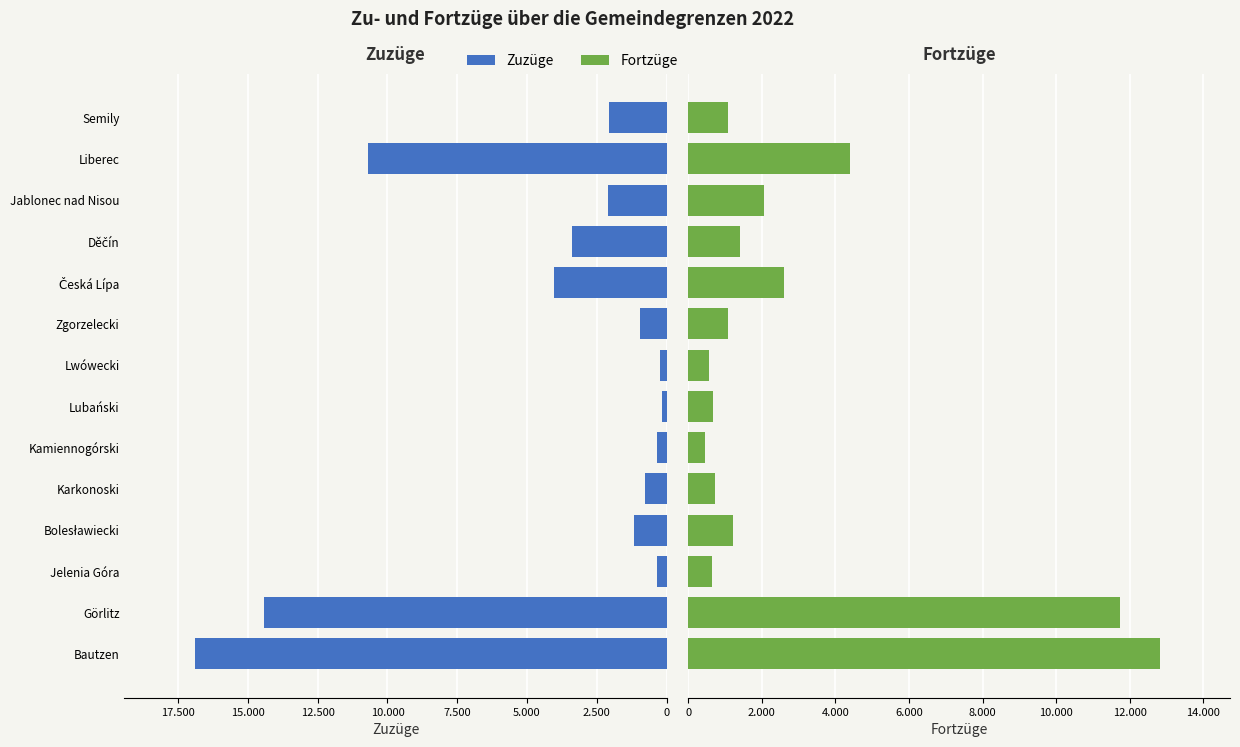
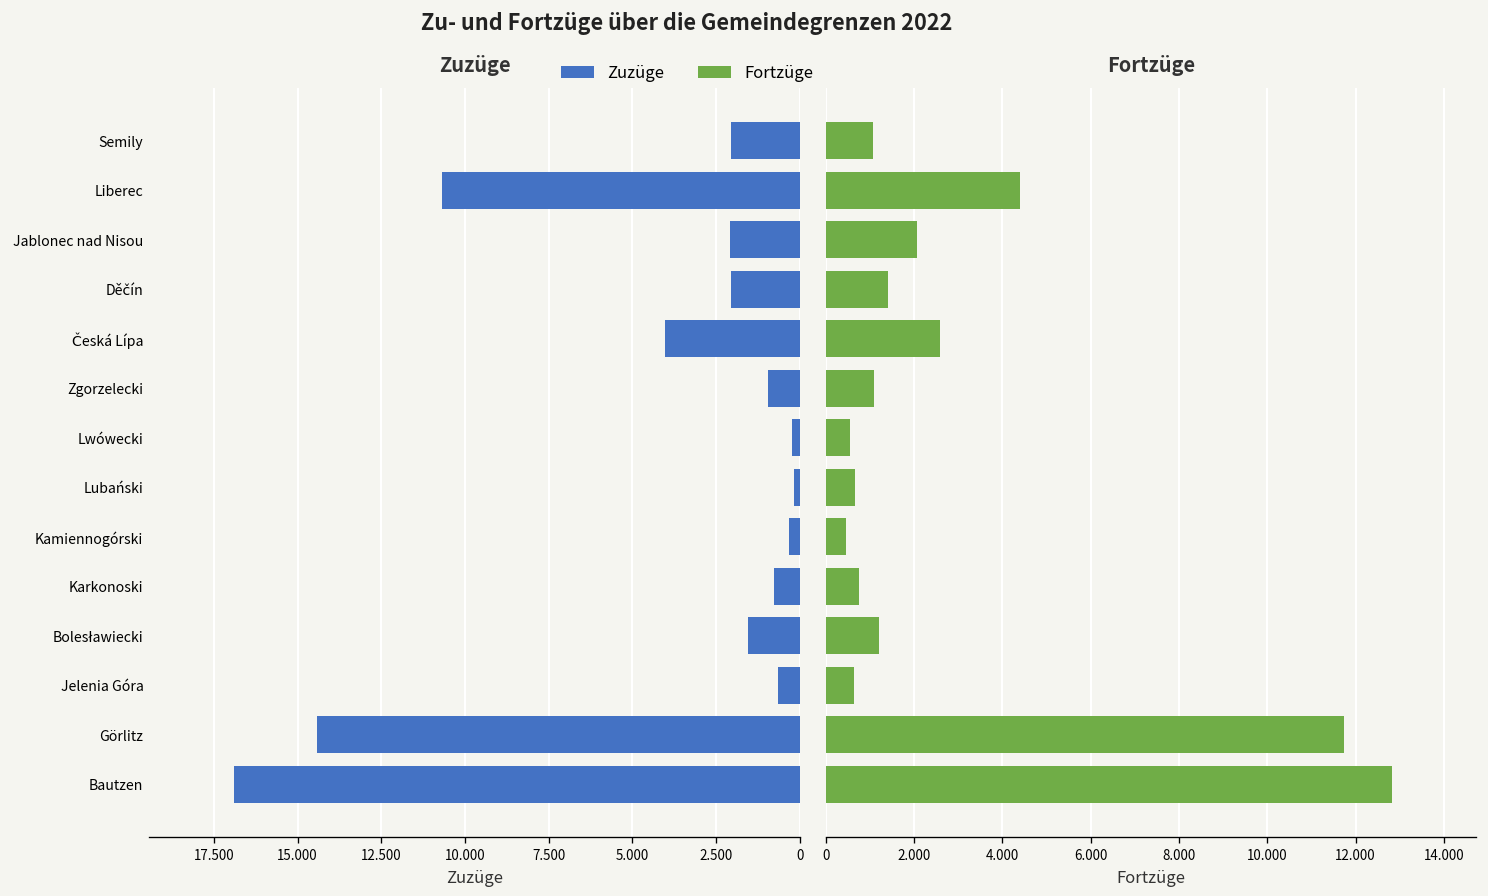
  {
    "Zuzüge": {
      "Semily": 2.1,
      "Liberec": 10.7,
      "Jablonec nad Nisou": 2.1,
-     "Děčín": 3.4,
+     "Děčín": 2.1,
      "Česká Lípa": 4.0,
      "Zgorzelecki": 0.9,
      "Lwówecki": 0.2,
      "Lubański": 0.2,
      "Kamiennogórski": 0.3,
      "Karkonoski": 0.8,
-     "Bolesławiecki": 1.2,
-     "Jelenia Góra": 0.3,
+     "Bolesławiecki": 1.5,
+     "Jelenia Góra": 0.7,
      "Görlitz": 14.4,
      "Bautzen": 16.9
    }
  }
